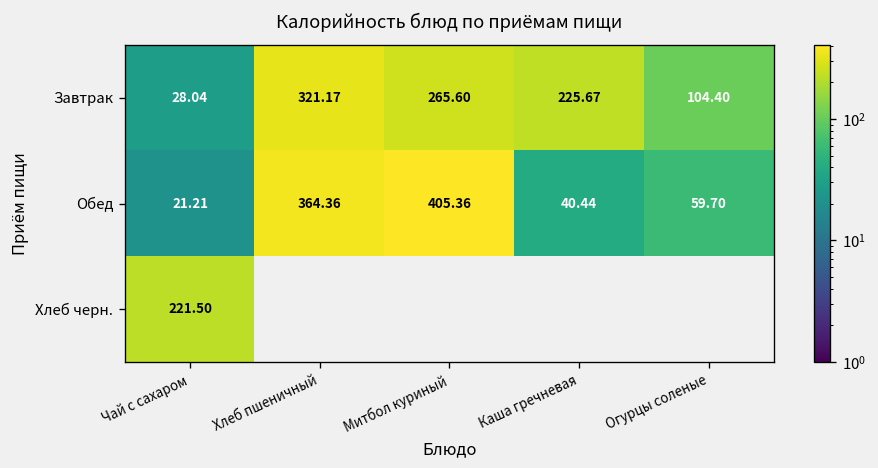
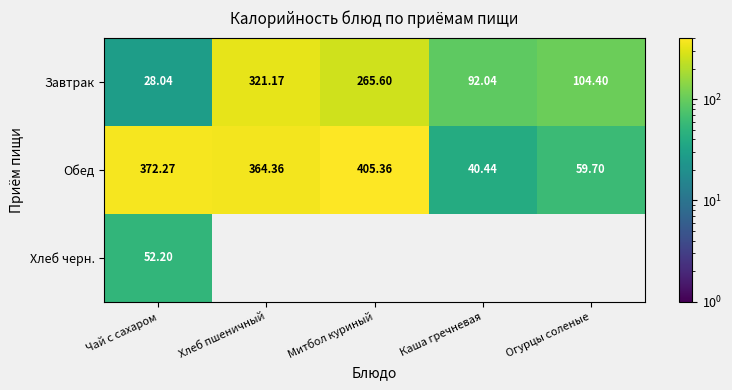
  {
    "Завтрак": {
      "Чай с сахаром": 28.04,
      "Хлеб пшеничный": 321.17,
      "Митбол куриный": 265.60,
-     "Каша гречневая": 225.67,
+     "Каша гречневая": 92.04,
      "Огурцы соленые": 104.40
    },
    "Обед": {
-     "Чай с сахаром": 21.21,
+     "Чай с сахаром": 372.27,
      "Хлеб пшеничный": 364.36,
      "Митбол куриный": 405.36,
      "Каша гречневая": 40.44,
      "Огурцы соленые": 59.70
    },
    "Хлеб черн.": {
-     "Чай с сахаром": 221.50
+     "Чай с сахаром": 52.20
    }
  }
